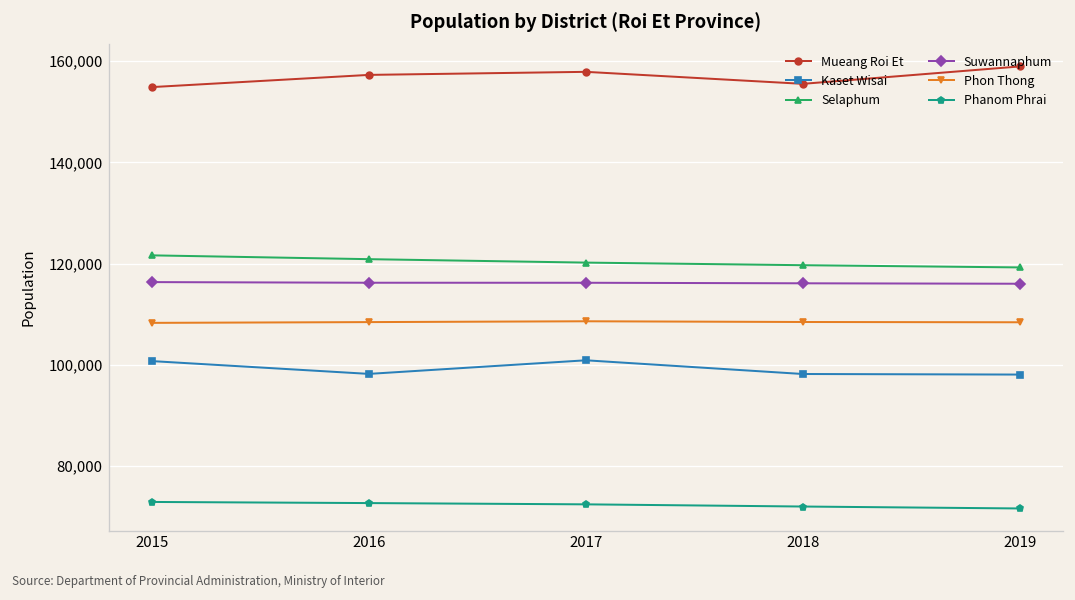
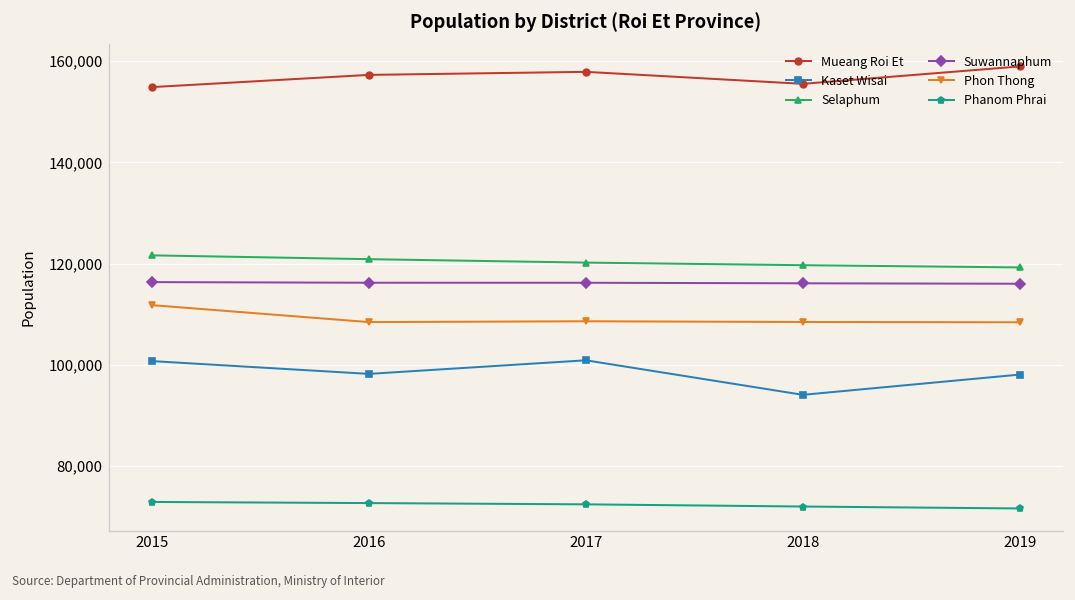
  {
    "Mueang Roi Et": {
      "2015": "155,000",
      "2016": "157,000",
      "2017": "158,000",
      "2018": "156,000",
      "2019": "159,000"
    },
    "Kaset Wisai": {
      "2015": "101,000",
      "2016": "98,000",
      "2017": "101,000",
-     "2018": "98,000",
+     "2018": "94,000",
      "2019": "98,000"
    },
    "Suwannaphum": {
      "2015": "116,000",
      "2016": "116,000",
      "2017": "116,000",
      "2018": "116,000",
      "2019": "116,000"
    },
    "Phon Thong": {
-     "2015": "108,000",
+     "2015": "112,000",
      "2016": "108,000",
      "2017": "109,000",
      "2018": "108,000",
      "2019": "108,000"
    }
  }
